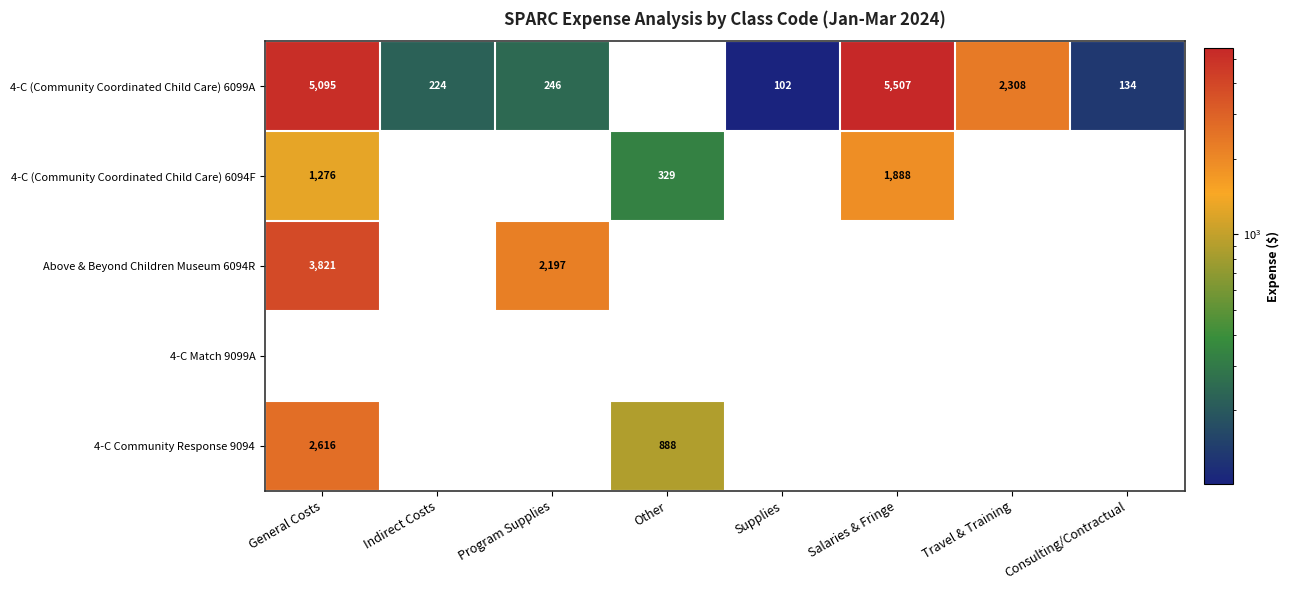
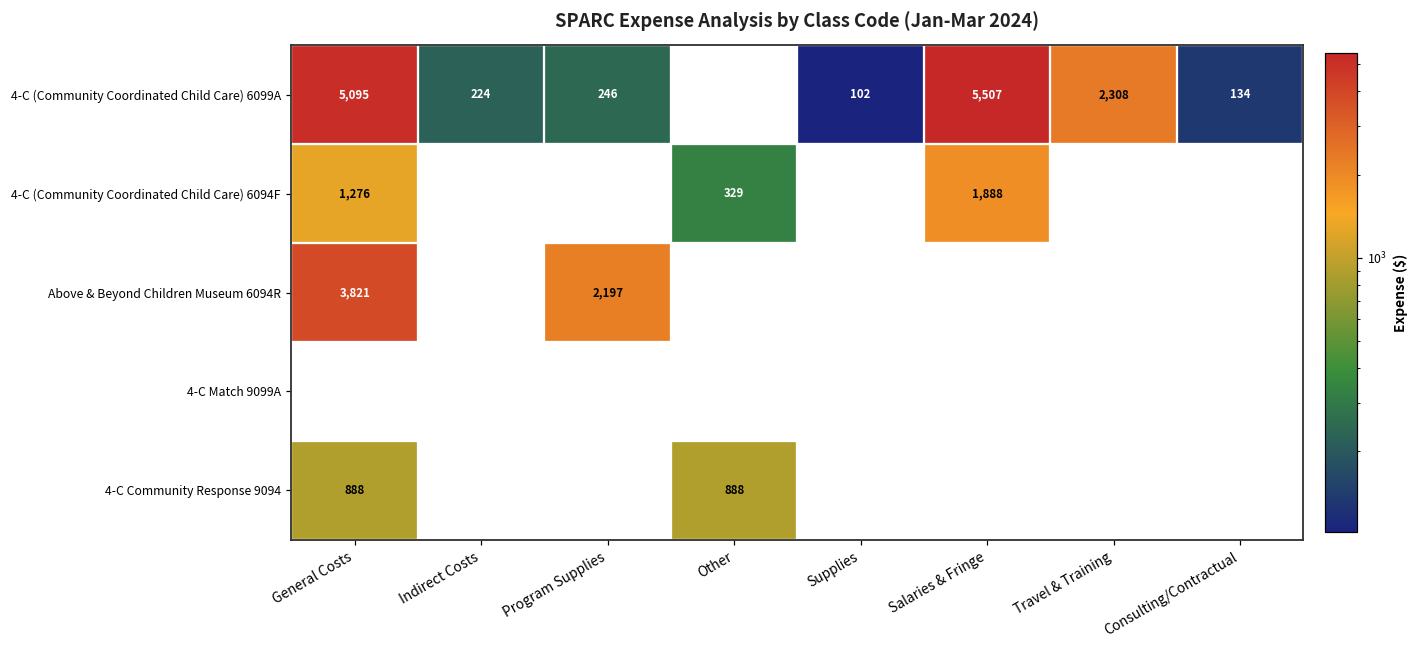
  {
    "4-C (Community Coordinated Child Care) 6099A": {
      "General Costs": "5,095",
      "Indirect Costs": "224",
      "Program Supplies": "246",
      "Supplies": "102",
      "Salaries & Fringe": "5,507",
      "Travel & Training": "2,308",
      "Consulting/Contractual": "134"
    },
    "4-C (Community Coordinated Child Care) 6094F": {
      "General Costs": "1,276",
      "Other": "329",
      "Salaries & Fringe": "1,888"
    },
    "Above & Beyond Children Museum 6094R": {
      "General Costs": "3,821",
      "Program Supplies": "2,197"
    },
    "4-C Community Response 9094": {
-     "General Costs": "2,616",
+     "General Costs": "888",
      "Other": "888"
    }
  }
